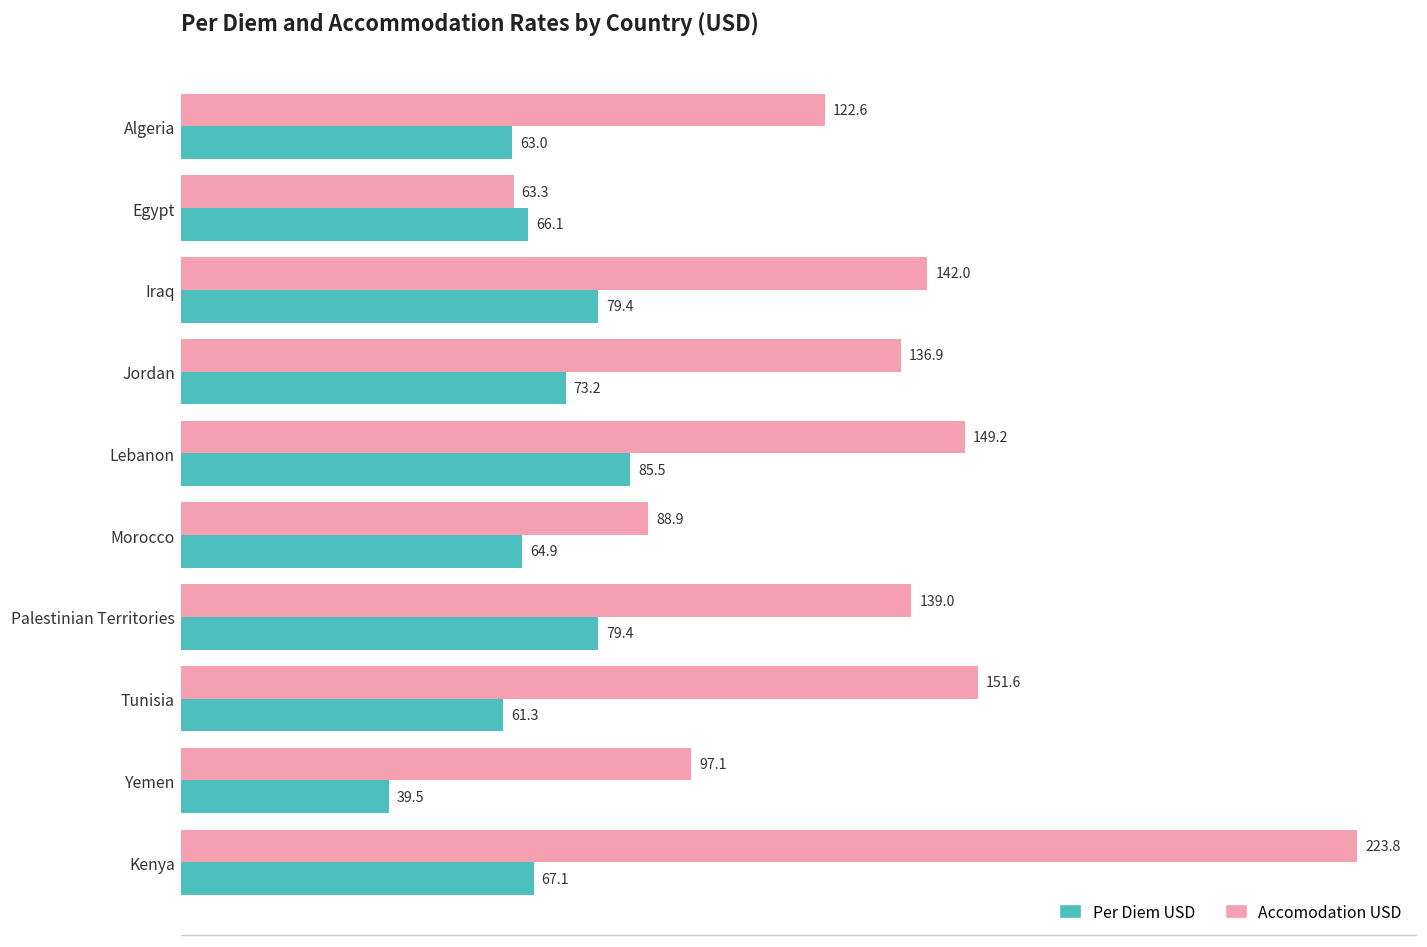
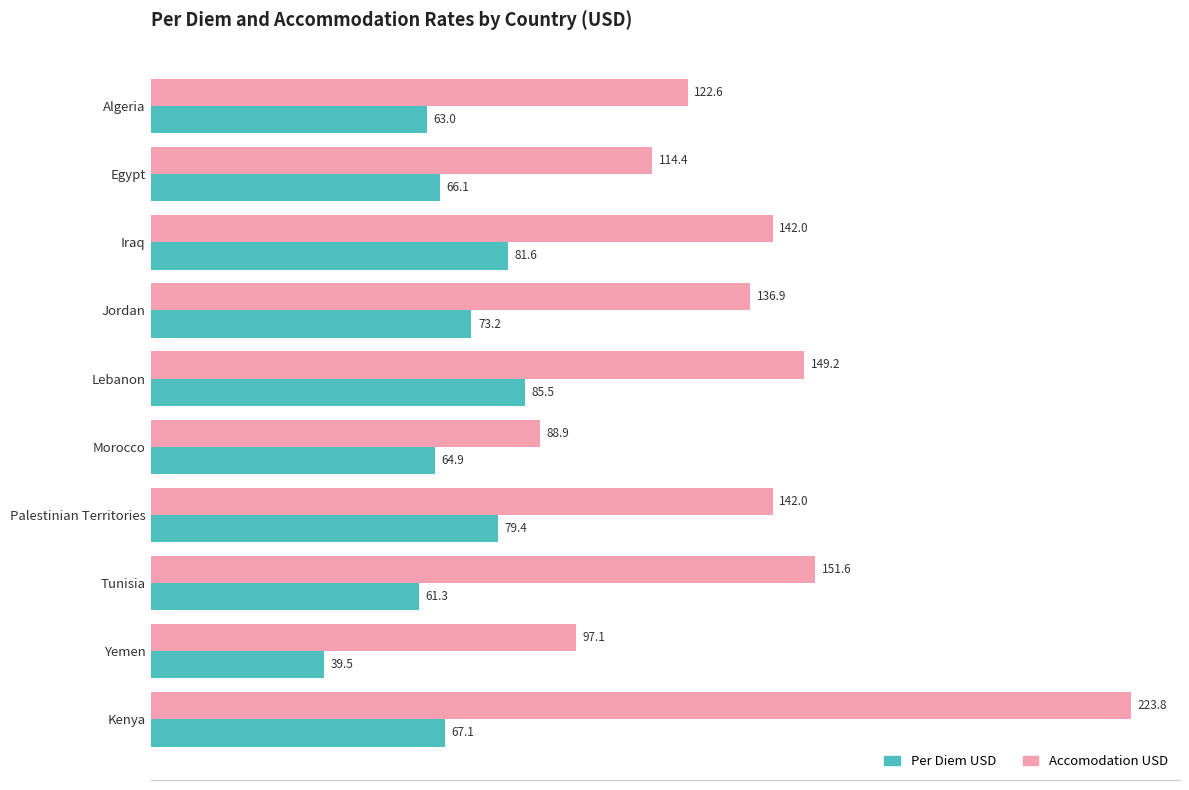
  {
    "Per Diem USD": {
      "Algeria": 63.0,
      "Egypt": 66.1,
-     "Iraq": 79.4,
+     "Iraq": 81.6,
      "Jordan": 73.2,
      "Lebanon": 85.5,
      "Morocco": 64.9,
      "Palestinian Territories": 79.4,
      "Tunisia": 61.3,
      "Yemen": 39.5,
      "Kenya": 67.1
    },
    "Accomodation USD": {
      "Algeria": 122.6,
-     "Egypt": 63.3,
+     "Egypt": 114.4,
      "Iraq": 142.0,
      "Jordan": 136.9,
      "Lebanon": 149.2,
      "Morocco": 88.9,
-     "Palestinian Territories": 139.0,
+     "Palestinian Territories": 142.0,
      "Tunisia": 151.6,
      "Yemen": 97.1,
      "Kenya": 223.8
    }
  }
